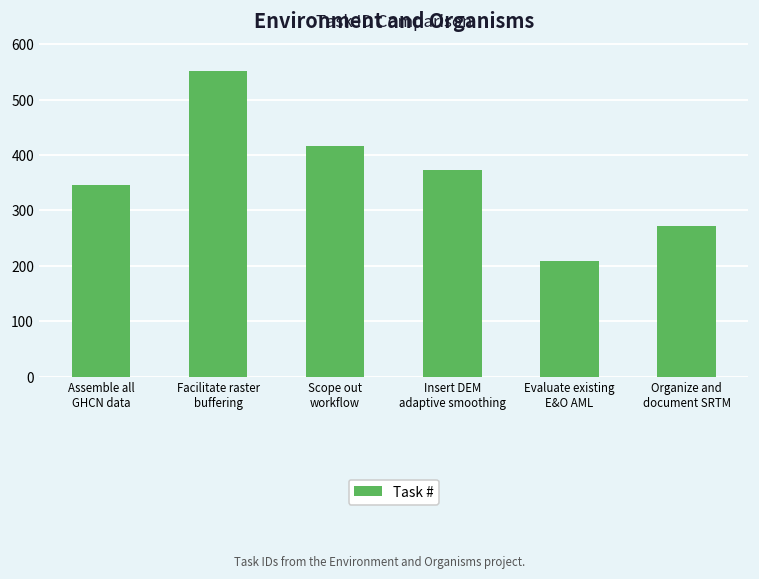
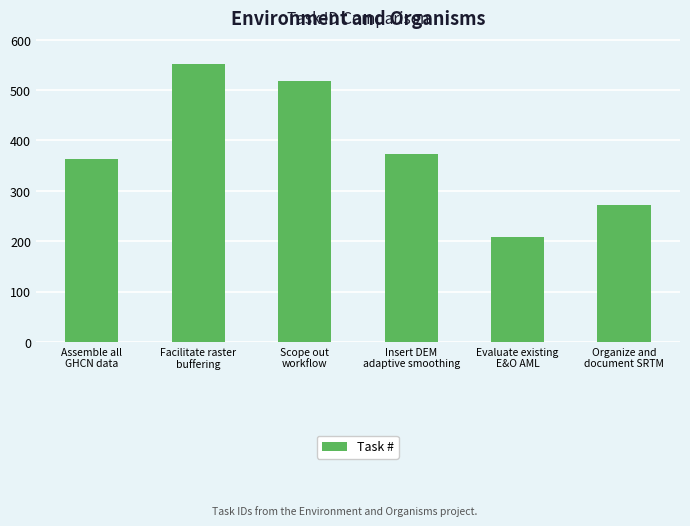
  {
-   "Assemble all GHCN data": 350,
+   "Assemble all GHCN data": 360,
    "Facilitate raster buffering": 550,
-   "Scope out workflow": 420,
+   "Scope out workflow": 520,
    "Insert DEM adaptive smoothing": 370,
    "Evaluate existing E&O AML": 210,
    "Organize and document SRTM": 270
  }
